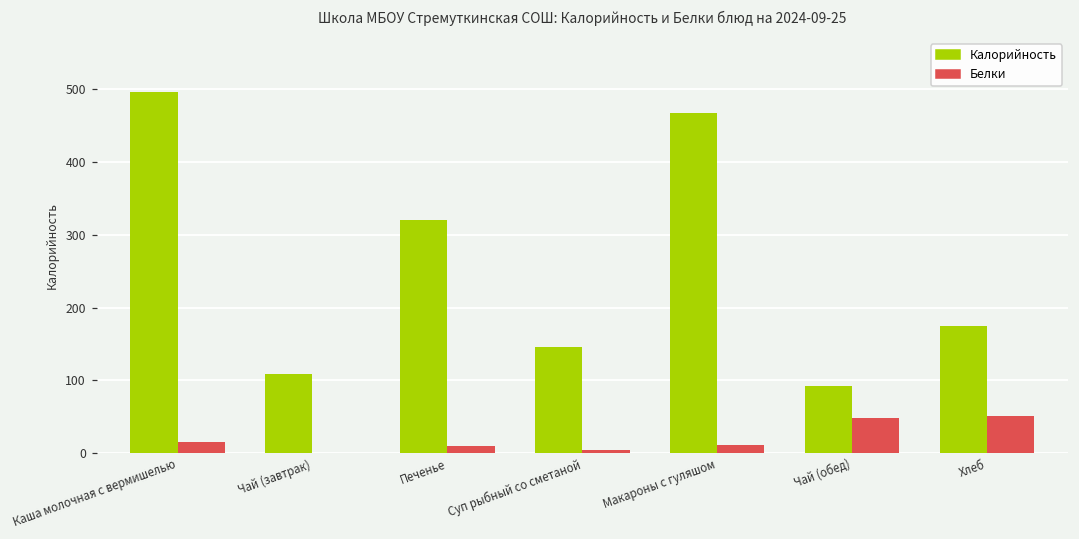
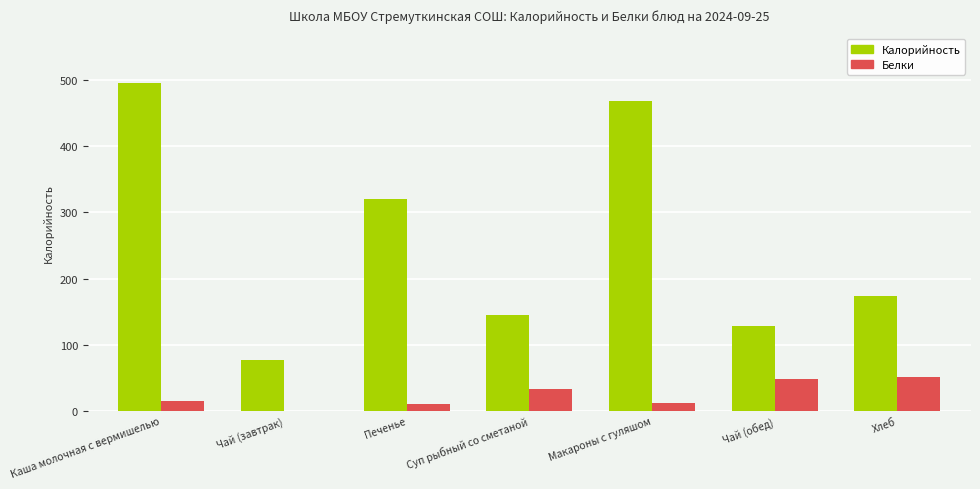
  {
    "Калорийность": {
      "Каша молочная с вермишелью": 500,
-     "Чай (завтрак)": 110,
+     "Чай (завтрак)": 80,
      "Печенье": 320,
      "Суп рыбный со сметаной": 150,
      "Макароны с гуляшом": 470,
-     "Чай (обед)": 90,
+     "Чай (обед)": 130,
      "Хлеб": 170
    },
    "Белки": {
      "Каша молочная с вермишелью": 10,
      "Чай (завтрак)": 0,
      "Печенье": 10,
-     "Суп рыбный со сметаной": 0,
+     "Суп рыбный со сметаной": 30,
      "Макароны с гуляшом": 10,
      "Чай (обед)": 50,
      "Хлеб": 50
    }
  }
